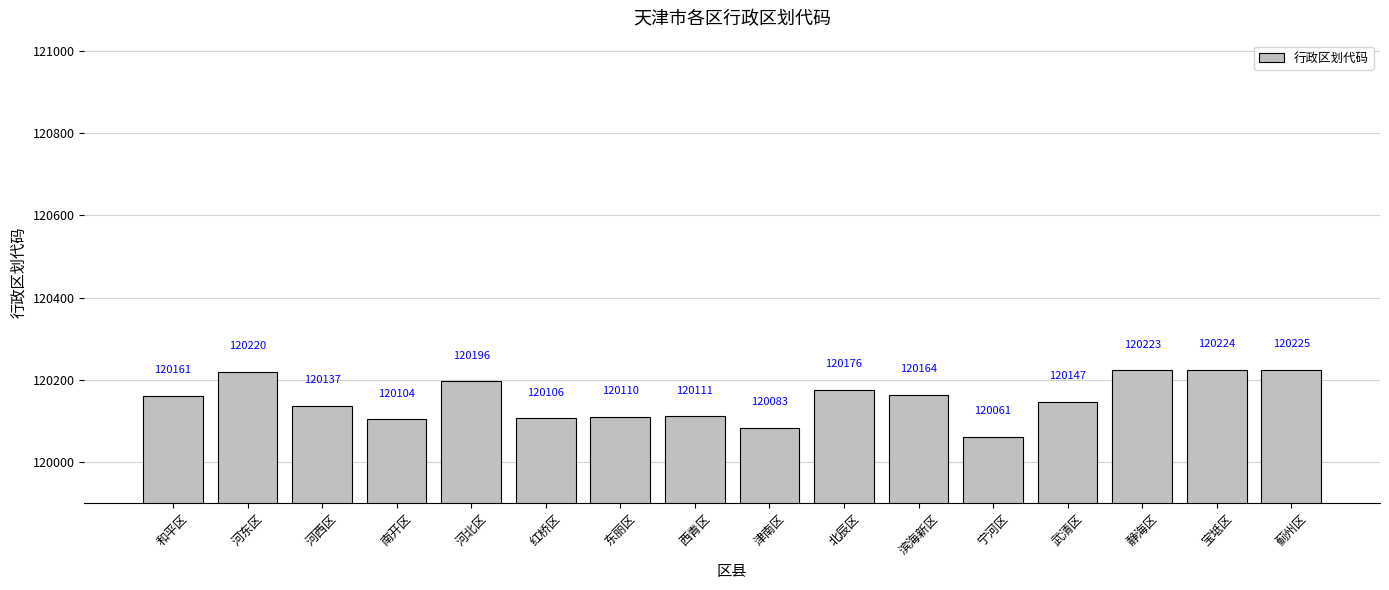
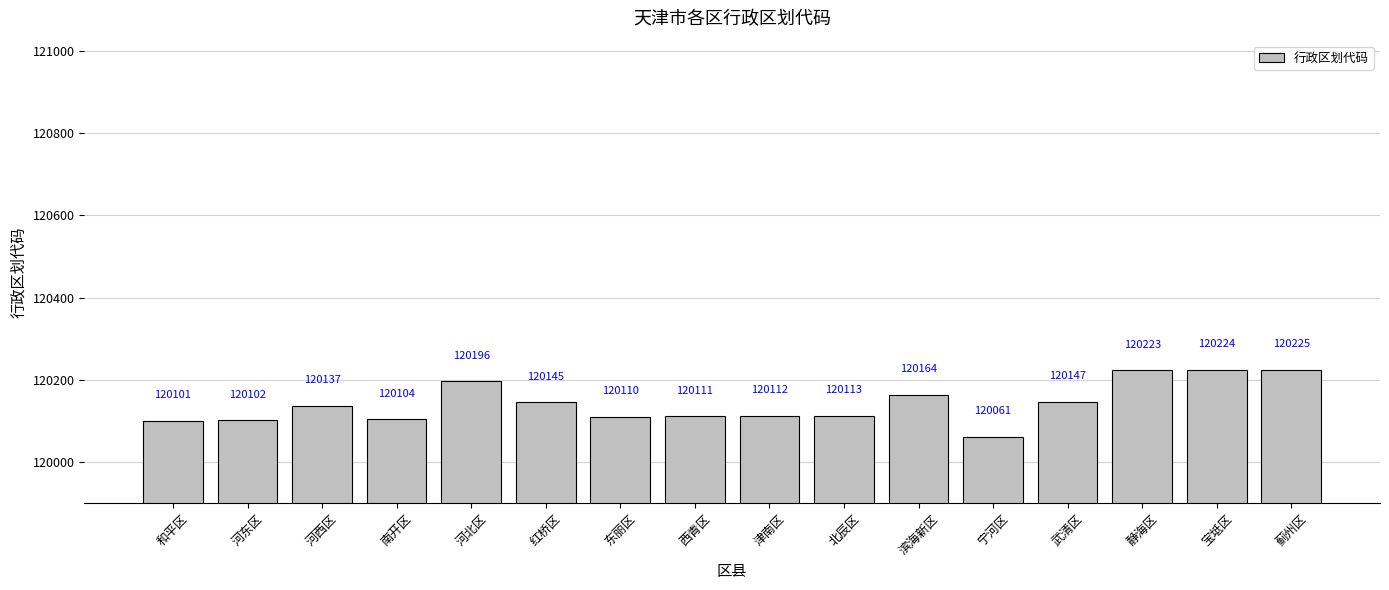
  {
-   "和平区": 120161,
-   "河东区": 120220,
+   "和平区": 120101,
+   "河东区": 120102,
    "河西区": 120137,
    "南开区": 120104,
    "河北区": 120196,
-   "红桥区": 120106,
+   "红桥区": 120145,
    "东丽区": 120110,
    "西青区": 120111,
-   "津南区": 120083,
-   "北辰区": 120176,
+   "津南区": 120112,
+   "北辰区": 120113,
    "滨海新区": 120164,
    "宁河区": 120061,
    "武清区": 120147,
    "静海区": 120223,
    "宝坻区": 120224,
    "蓟州区": 120225
  }
